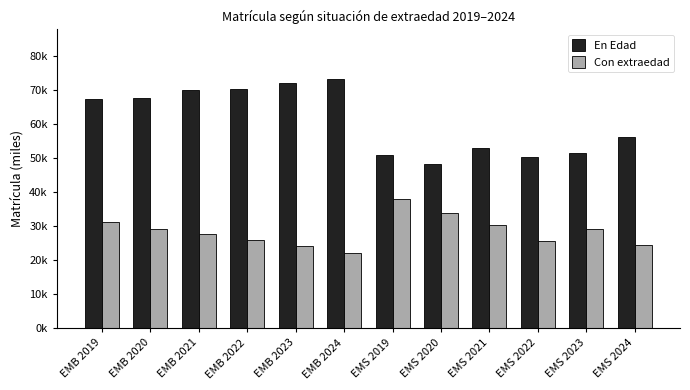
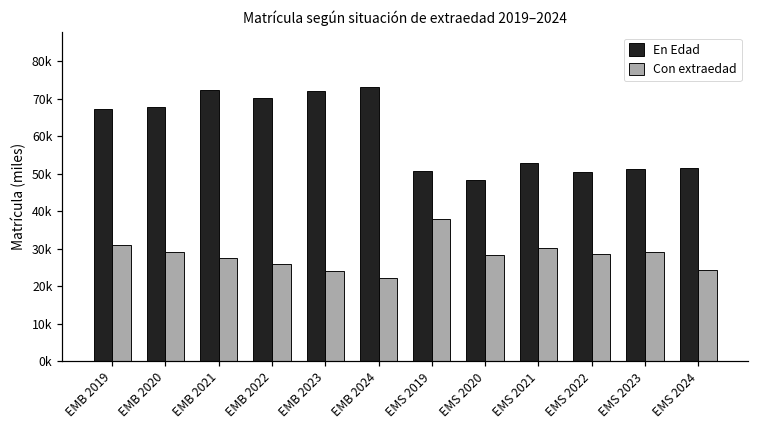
  {
    "En Edad": {
      "EMB 2019": 67000,
      "EMB 2020": 68000,
-     "EMB 2021": 70000,
+     "EMB 2021": 72000,
      "EMB 2022": 70000,
      "EMB 2023": 72000,
      "EMB 2024": 73000,
      "EMS 2019": 51000,
      "EMS 2020": 48000,
      "EMS 2021": 53000,
      "EMS 2022": 50000,
      "EMS 2023": 51000,
-     "EMS 2024": 56000
+     "EMS 2024": 51000
    },
    "Con extraedad": {
      "EMB 2019": 31000,
      "EMB 2020": 29000,
      "EMB 2021": 28000,
      "EMB 2022": 26000,
      "EMB 2023": 24000,
      "EMB 2024": 22000,
      "EMS 2019": 38000,
-     "EMS 2020": 34000,
+     "EMS 2020": 28000,
      "EMS 2021": 30000,
-     "EMS 2022": 26000,
+     "EMS 2022": 29000,
      "EMS 2023": 29000,
      "EMS 2024": 24000
    }
  }
